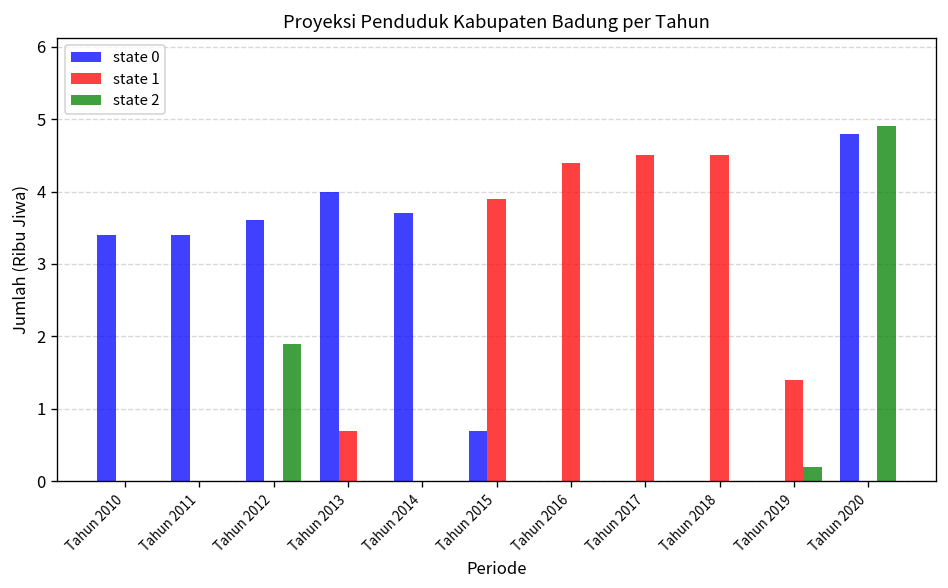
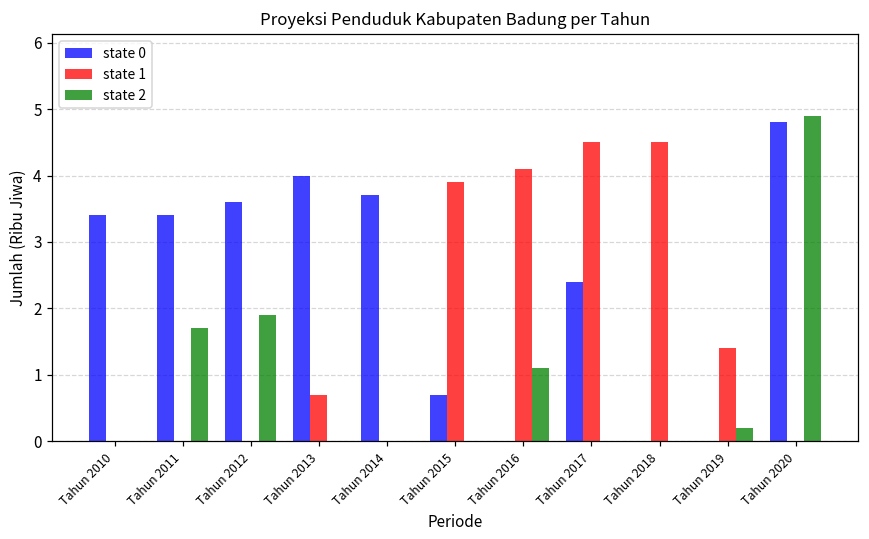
  {
    "state 0": {
      "Tahun 2010": 3.4,
      "Tahun 2011": 3.4,
      "Tahun 2012": 3.6,
      "Tahun 2013": 4.0,
      "Tahun 2014": 3.7,
      "Tahun 2015": 0.7,
      "Tahun 2016": 0.0,
-     "Tahun 2017": 0.0,
+     "Tahun 2017": 2.4,
      "Tahun 2018": 0.0,
      "Tahun 2019": 0.0,
      "Tahun 2020": 4.8
    },
    "state 1": {
      "Tahun 2010": 0.0,
      "Tahun 2011": 0.0,
      "Tahun 2012": 0.0,
      "Tahun 2013": 0.7,
      "Tahun 2014": 0.0,
      "Tahun 2015": 3.9,
-     "Tahun 2016": 4.4,
+     "Tahun 2016": 4.1,
      "Tahun 2017": 4.5,
      "Tahun 2018": 4.5,
      "Tahun 2019": 1.4,
      "Tahun 2020": 0.0
    },
    "state 2": {
      "Tahun 2010": 0.0,
-     "Tahun 2011": 0.0,
+     "Tahun 2011": 1.7,
      "Tahun 2012": 1.9,
      "Tahun 2013": 0.0,
      "Tahun 2014": 0.0,
      "Tahun 2015": 0.0,
-     "Tahun 2016": 0.0,
+     "Tahun 2016": 1.1,
      "Tahun 2017": 0.0,
      "Tahun 2018": 0.0,
      "Tahun 2019": 0.2,
      "Tahun 2020": 4.9
    }
  }
